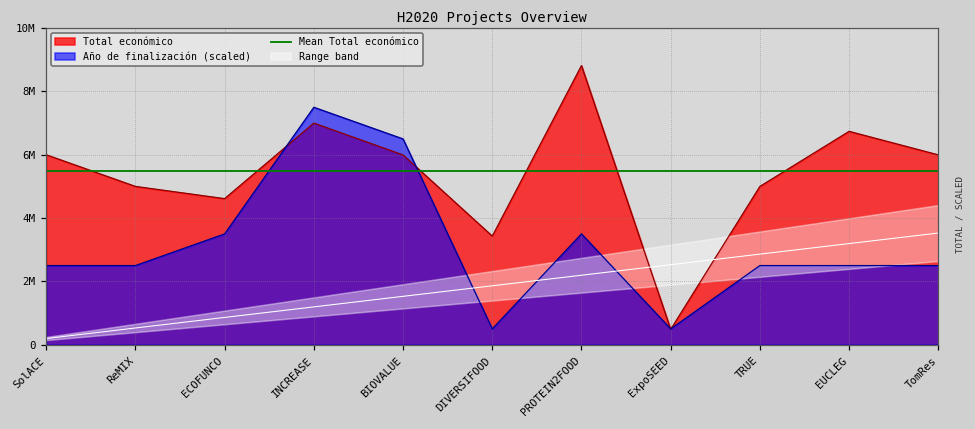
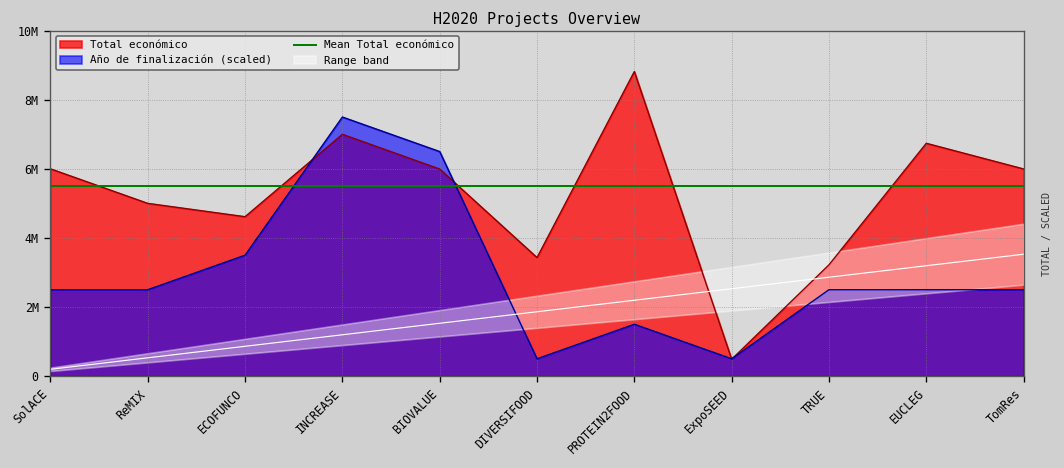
  {
    "Total económico": {
      "SolACE": 6000000,
      "ReMIX": 5000000,
      "ECOFUNCO": 4600000,
      "INCREASE": 7000000,
      "BIOVALUE": 6000000,
      "DIVERSIFOOD": 3400000,
      "PROTEIN2FOOD": 8800000,
-     "TRUE": 5000000,
+     "TRUE": 3200000,
      "EUCLEG": 6700000,
      "TomRes": 6000000
    },
    "Año de finalización (scaled)": {
      "SolACE": 2500000,
      "ReMIX": 2500000,
      "ECOFUNCO": 3500000,
      "INCREASE": 7500000,
      "BIOVALUE": 6500000,
      "DIVERSIFOOD": 500000,
-     "PROTEIN2FOOD": 3500000,
+     "PROTEIN2FOOD": 1500000,
      "TRUE": 2500000,
      "EUCLEG": 2500000,
      "TomRes": 2500000
    },
    "Mean Total económico": {
      "SolACE": 5500000,
      "ReMIX": 5500000,
      "ECOFUNCO": 5500000,
      "INCREASE": 5500000,
      "BIOVALUE": 5500000,
      "DIVERSIFOOD": 5500000,
      "PROTEIN2FOOD": 5500000,
      "ExpoSEED": 5500000,
      "TRUE": 5500000,
      "EUCLEG": 5500000,
      "TomRes": 5500000
    }
  }
